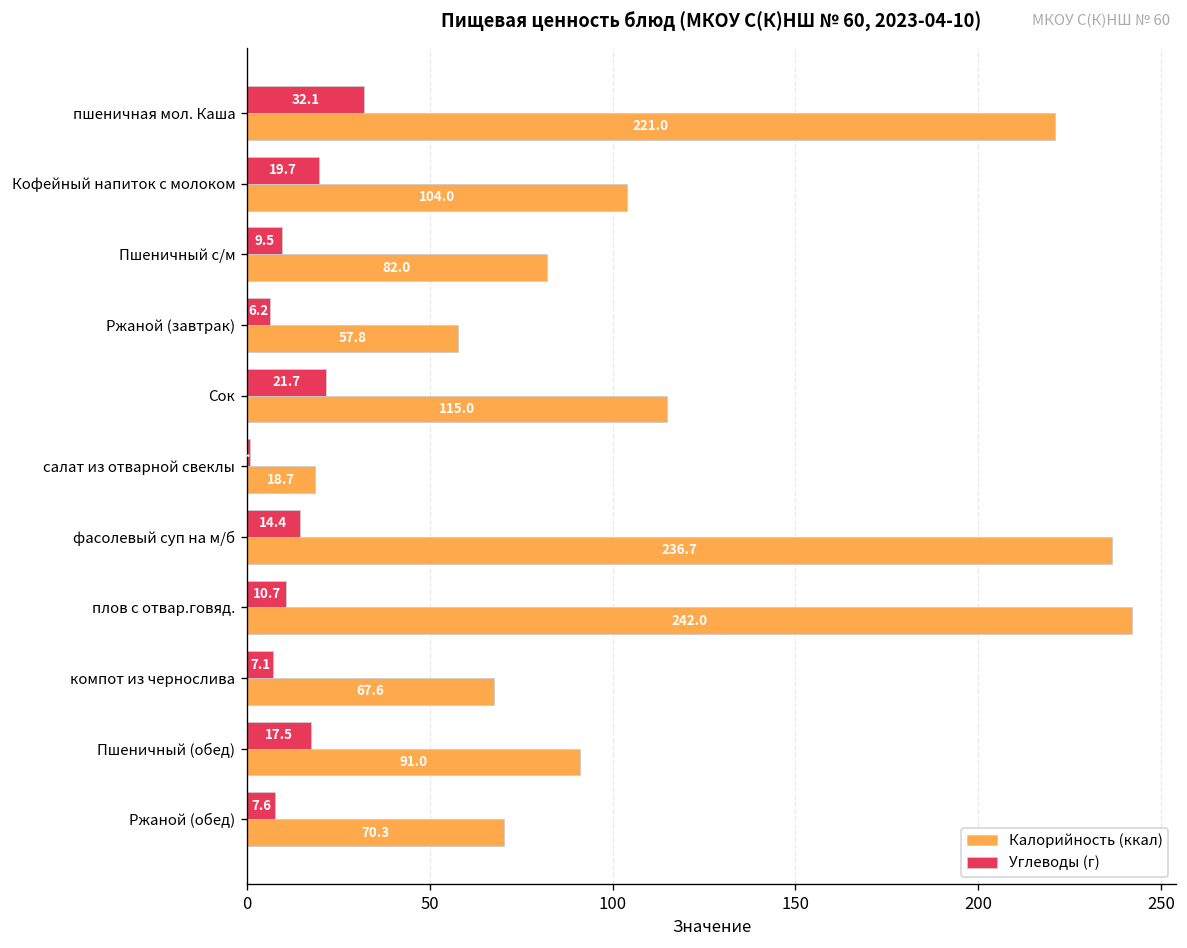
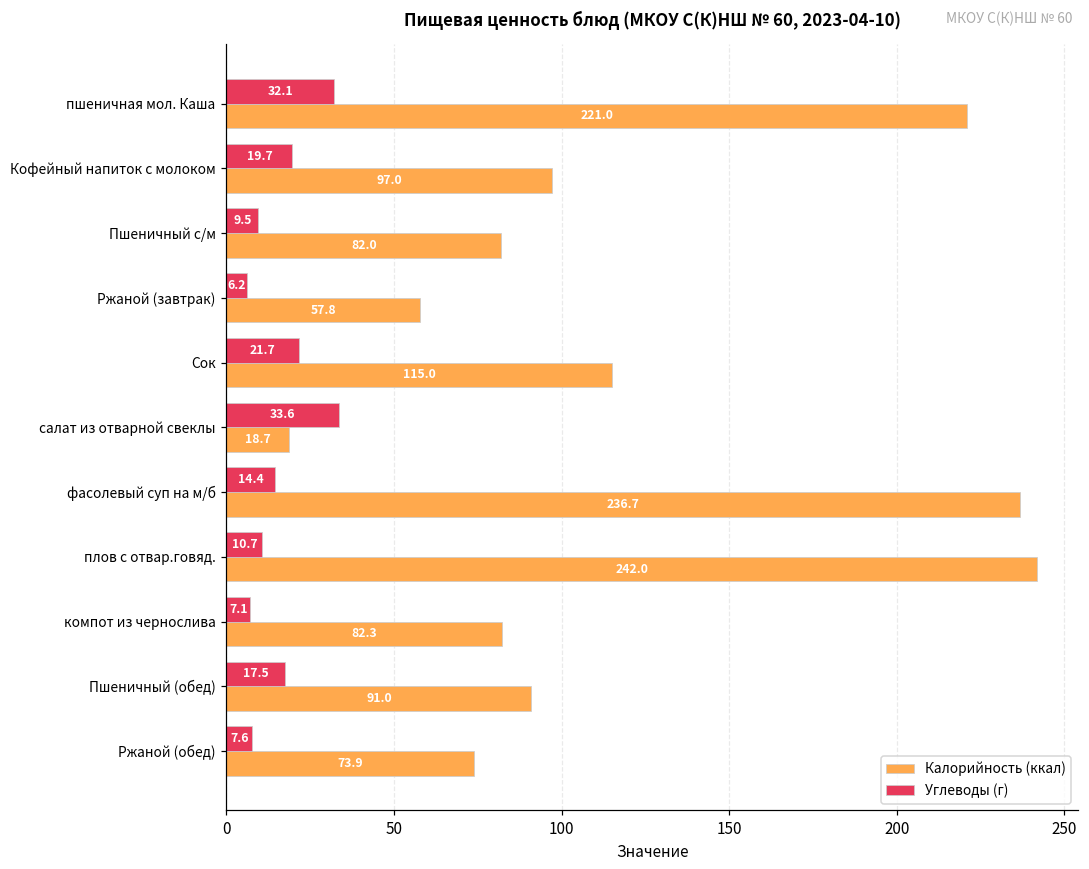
  {
    "Калорийность (ккал)": {
      "пшеничная мол. Каша": 221.0,
-     "Кофейный напиток с молоком": 104.0,
+     "Кофейный напиток с молоком": 97.0,
      "Пшеничный с/м": 82.0,
      "Ржаной (завтрак)": 57.8,
      "Сок": 115.0,
      "салат из отварной свеклы": 18.7,
      "фасолевый суп на м/б": 236.7,
      "плов с отвар.говяд.": 242.0,
-     "компот из чернослива": 67.6,
+     "компот из чернослива": 82.3,
      "Пшеничный (обед)": 91.0,
-     "Ржаной (обед)": 70.3
+     "Ржаной (обед)": 73.9
    },
    "Углеводы (г)": {
-     "салат из отварной свеклы": 1
+     "салат из отварной свеклы": 34
    }
  }
